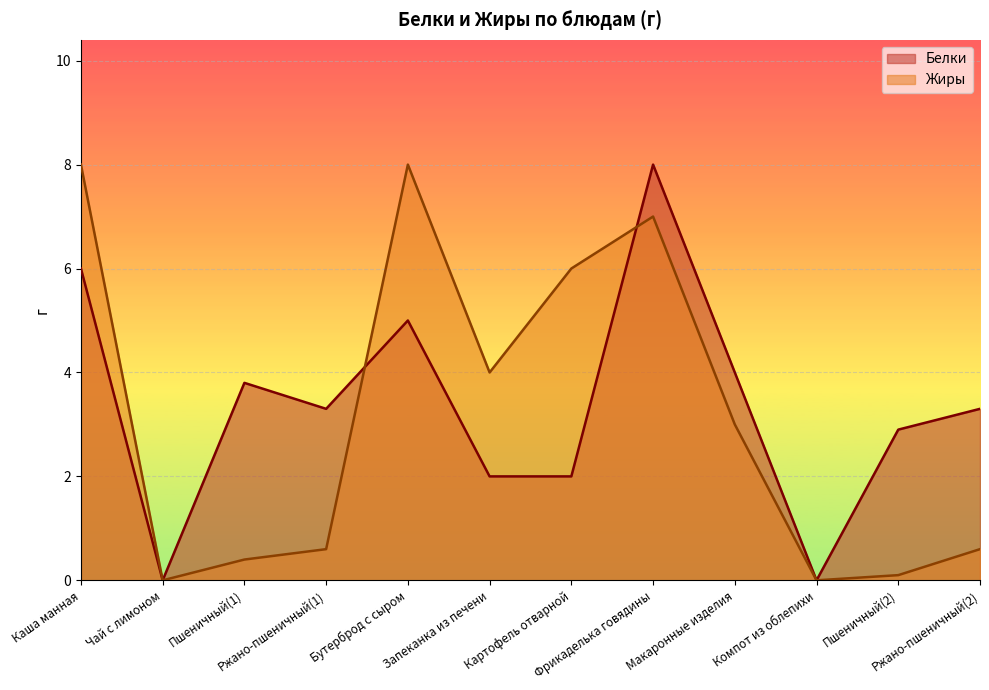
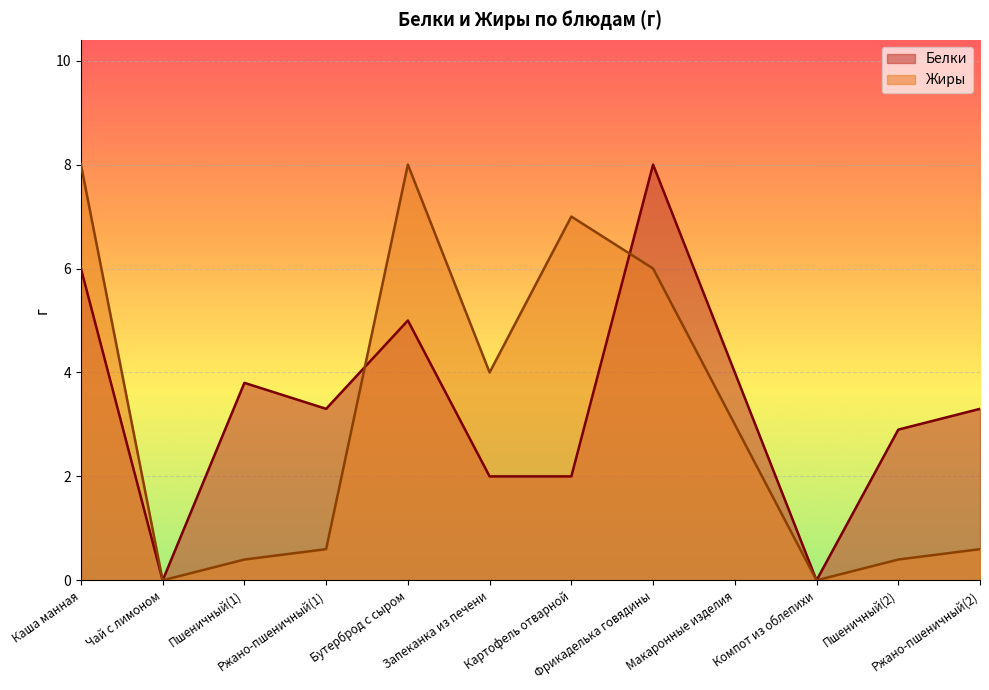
  {
    "Белки": {
      "Каша манная": 6.0,
      "Пшеничный(1)": 3.8,
      "Ржано-пшеничный(1)": 3.3,
      "Бутерброд с сыром": 5.0,
      "Запеканка из печени": 2.0,
      "Картофель отварной": 2.0,
      "Фрикаделька говядины": 8.0,
      "Макаронные изделия": 4.0,
      "Пшеничный(2)": 2.9,
      "Ржано-пшеничный(2)": 3.3
    },
    "Жиры": {
      "Каша манная": 8.0,
      "Пшеничный(1)": 0.4,
      "Ржано-пшеничный(1)": 0.6,
      "Бутерброд с сыром": 8.0,
      "Запеканка из печени": 4.0,
-     "Картофель отварной": 6,
-     "Фрикаделька говядины": 7,
+     "Картофель отварной": 7,
+     "Фрикаделька говядины": 6,
      "Макаронные изделия": 3.0,
-     "Пшеничный(2)": 0.1,
+     "Пшеничный(2)": 0.4,
      "Ржано-пшеничный(2)": 0.6
    }
  }
